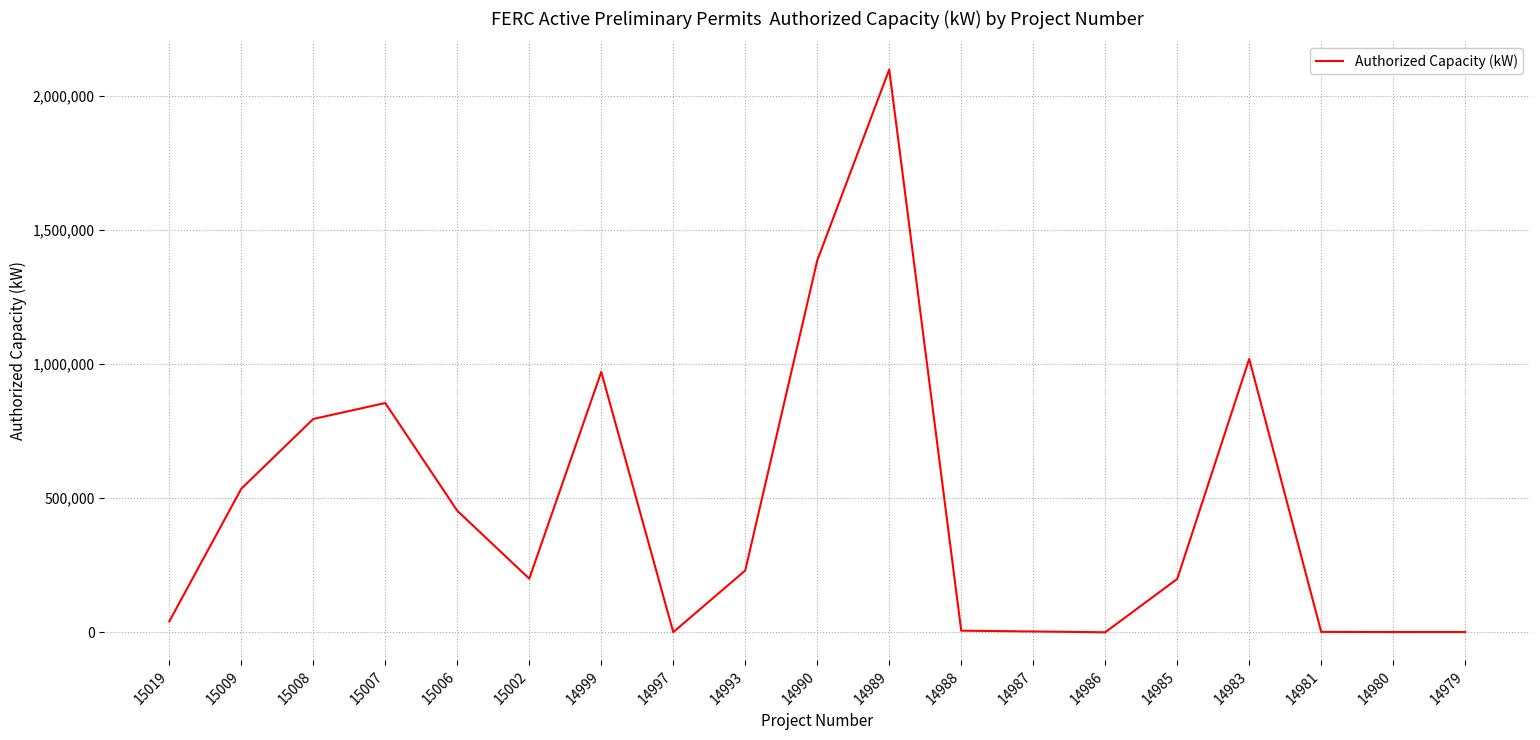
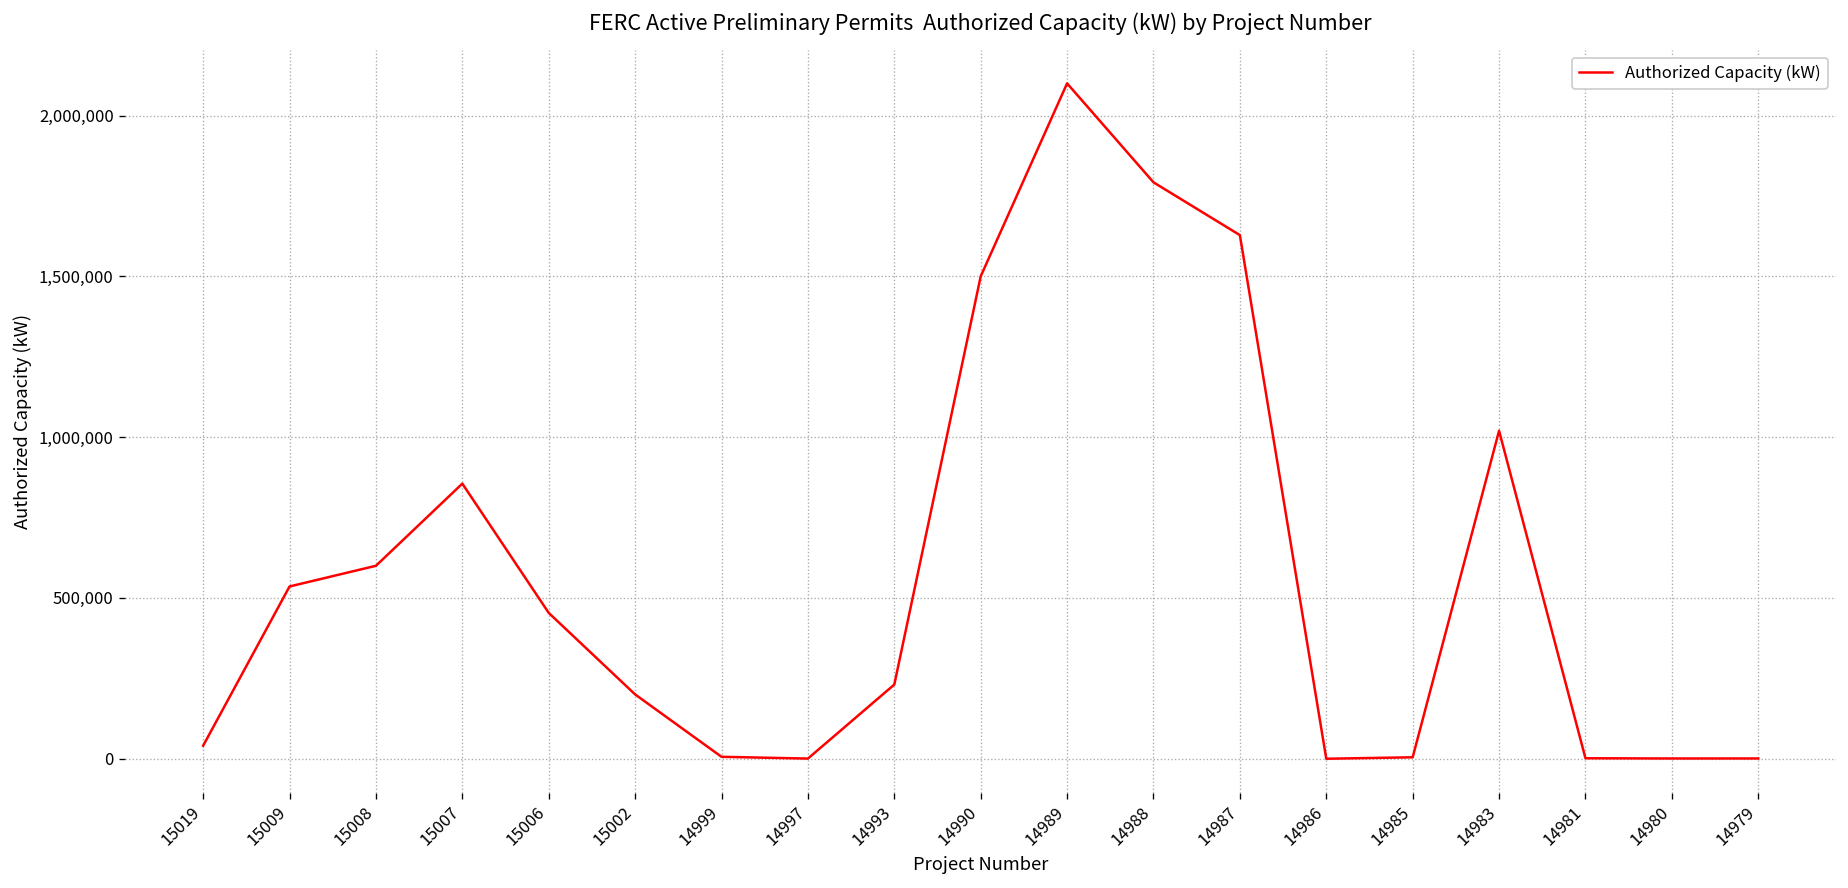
  {
    "15019": "40,000",
    "15009": "540,000",
-   "15008": "800,000",
+   "15008": "600,000",
    "15007": "860,000",
    "15006": "450,000",
    "15002": "200,000",
-   "14999": "970,000",
+   "14999": "10,000",
    "14997": "0",
    "14993": "230,000",
-   "14990": "1,390,000",
+   "14990": "1,500,000",
    "14989": "2,100,000",
-   "14988": "10,000",
-   "14987": "0",
+   "14988": "1,790,000",
+   "14987": "1,630,000",
    "14986": "0",
-   "14985": "200,000",
+   "14985": "0",
    "14983": "1,020,000",
    "14981": "0",
    "14980": "0",
    "14979": "0"
  }
